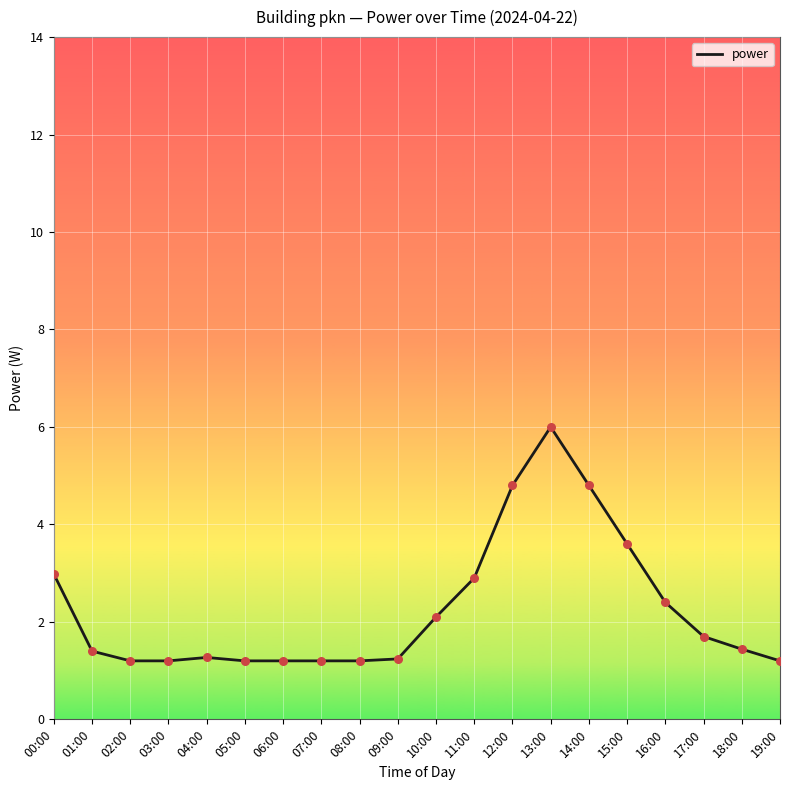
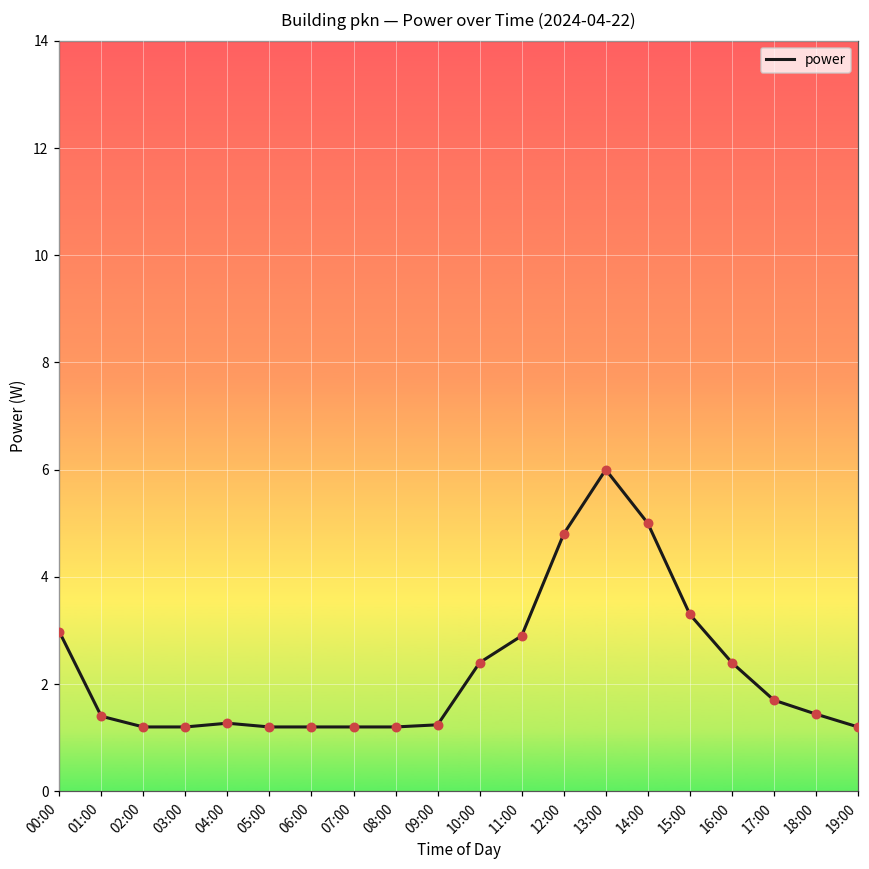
  {
    "00:00": 3.0,
    "01:00": 1.4,
    "02:00": 1.2,
    "03:00": 1.2,
    "04:00": 1.3,
    "05:00": 1.2,
    "06:00": 1.2,
    "07:00": 1.2,
    "08:00": 1.2,
    "09:00": 1.2,
-   "10:00": 2.1,
+   "10:00": 2.4,
    "11:00": 2.9,
    "12:00": 4.8,
    "13:00": 6.0,
-   "14:00": 4.8,
-   "15:00": 3.6,
+   "14:00": 5.0,
+   "15:00": 3.3,
    "16:00": 2.4,
    "17:00": 1.7,
    "18:00": 1.4,
    "19:00": 1.2
  }
